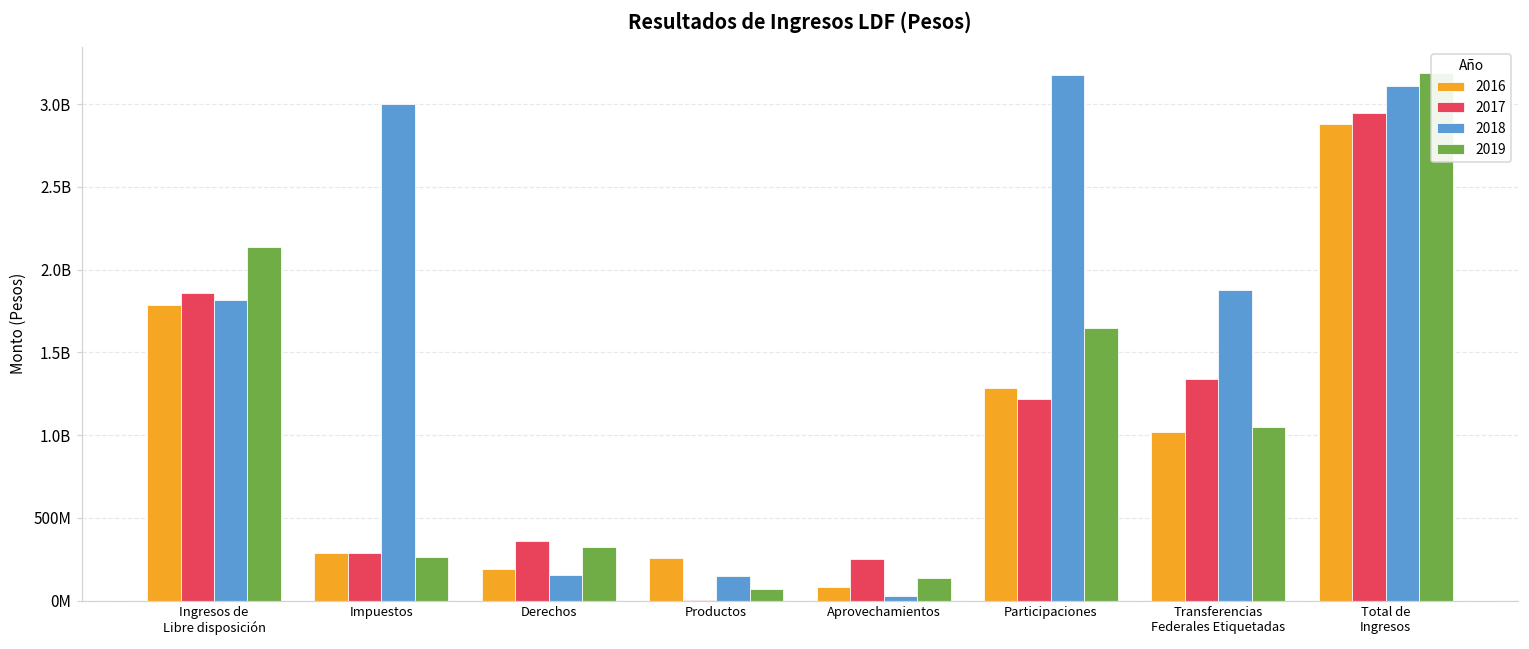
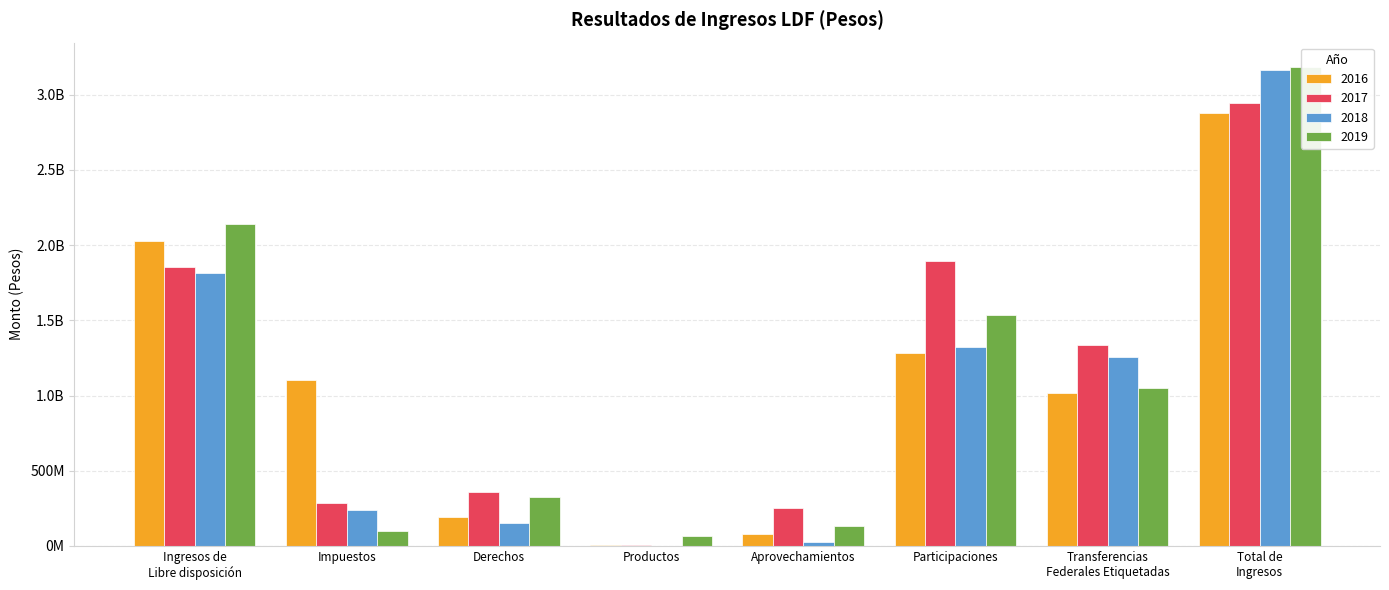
  {
    "2016": {
-     "Ingresos de Libre disposición": 1780000000,
-     "Impuestos": 290000000,
+     "Ingresos de Libre disposición": 2030000000,
+     "Impuestos": 1100000000,
      "Derechos": 190000000,
-     "Productos": 260000000,
+     "Productos": 0,
      "Aprovechamientos": 80000000,
      "Participaciones": 1280000000,
      "Transferencias Federales Etiquetadas": 1020000000,
      "Total de Ingresos": 2880000000
    },
    "2017": {
      "Ingresos de Libre disposición": 1860000000,
      "Impuestos": 290000000,
      "Derechos": 360000000,
      "Aprovechamientos": 250000000,
-     "Participaciones": 1220000000,
+     "Participaciones": 1890000000,
      "Transferencias Federales Etiquetadas": 1340000000,
      "Total de Ingresos": 2940000000
    },
    "2018": {
      "Ingresos de Libre disposición": 1820000000,
-     "Impuestos": 3000000000,
+     "Impuestos": 240000000,
      "Derechos": 150000000,
-     "Productos": 150000000,
+     "Productos": 0,
      "Aprovechamientos": 30000000,
-     "Participaciones": 3170000000,
-     "Transferencias Federales Etiquetadas": 1880000000,
-     "Total de Ingresos": 3110000000
+     "Participaciones": 1330000000,
+     "Transferencias Federales Etiquetadas": 1260000000,
+     "Total de Ingresos": 3160000000
    },
    "2019": {
      "Ingresos de Libre disposición": 2140000000,
-     "Impuestos": 260000000,
+     "Impuestos": 100000000,
      "Derechos": 330000000,
      "Productos": 70000000,
      "Aprovechamientos": 130000000,
-     "Participaciones": 1650000000,
+     "Participaciones": 1540000000,
      "Transferencias Federales Etiquetadas": 1050000000
    }
  }
